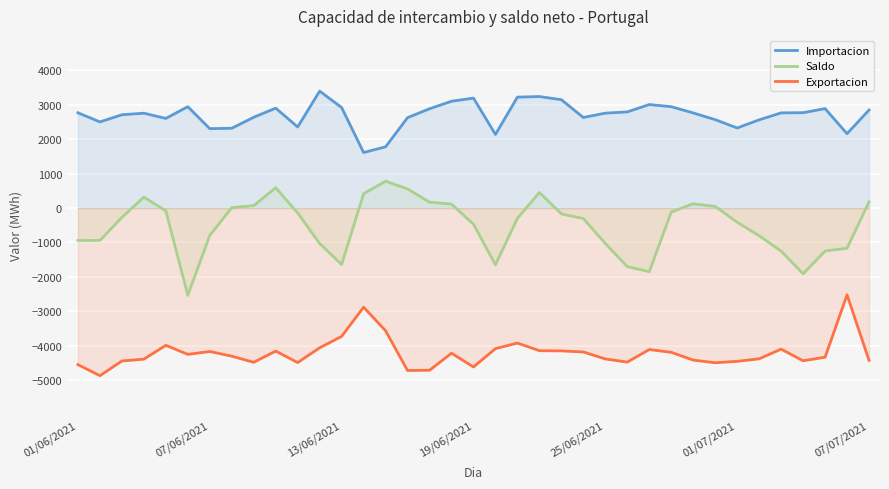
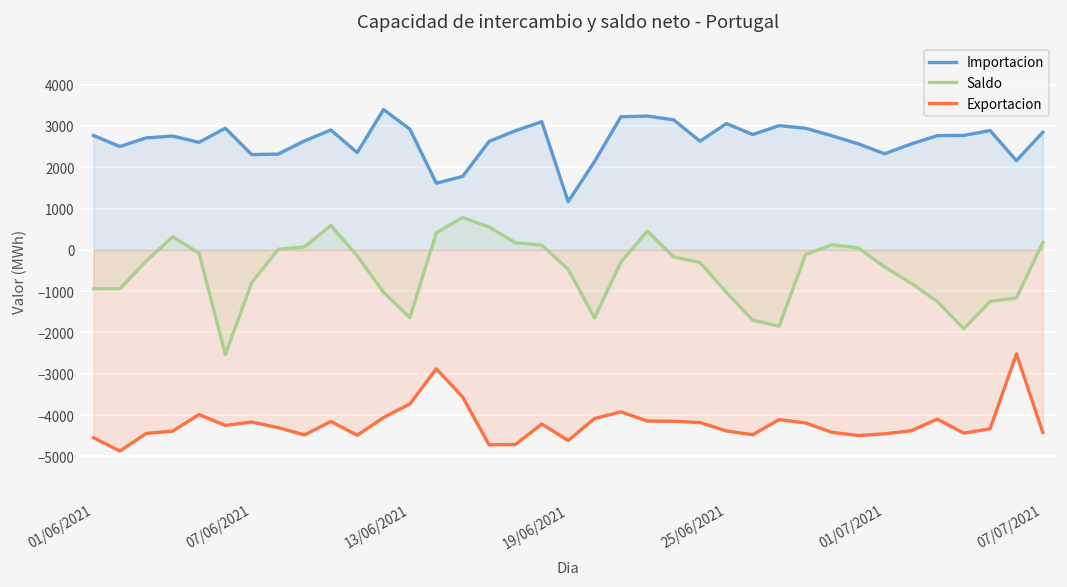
  {
    "Importacion": {
      "01/06/2021": 2800,
      "07/06/2021": 2300,
      "13/06/2021": 2900,
-     "19/06/2021": 3200,
-     "25/06/2021": 2800,
+     "19/06/2021": 1200,
+     "25/06/2021": 3100,
      "01/07/2021": 2300,
      "07/07/2021": 2800
    }
  }
